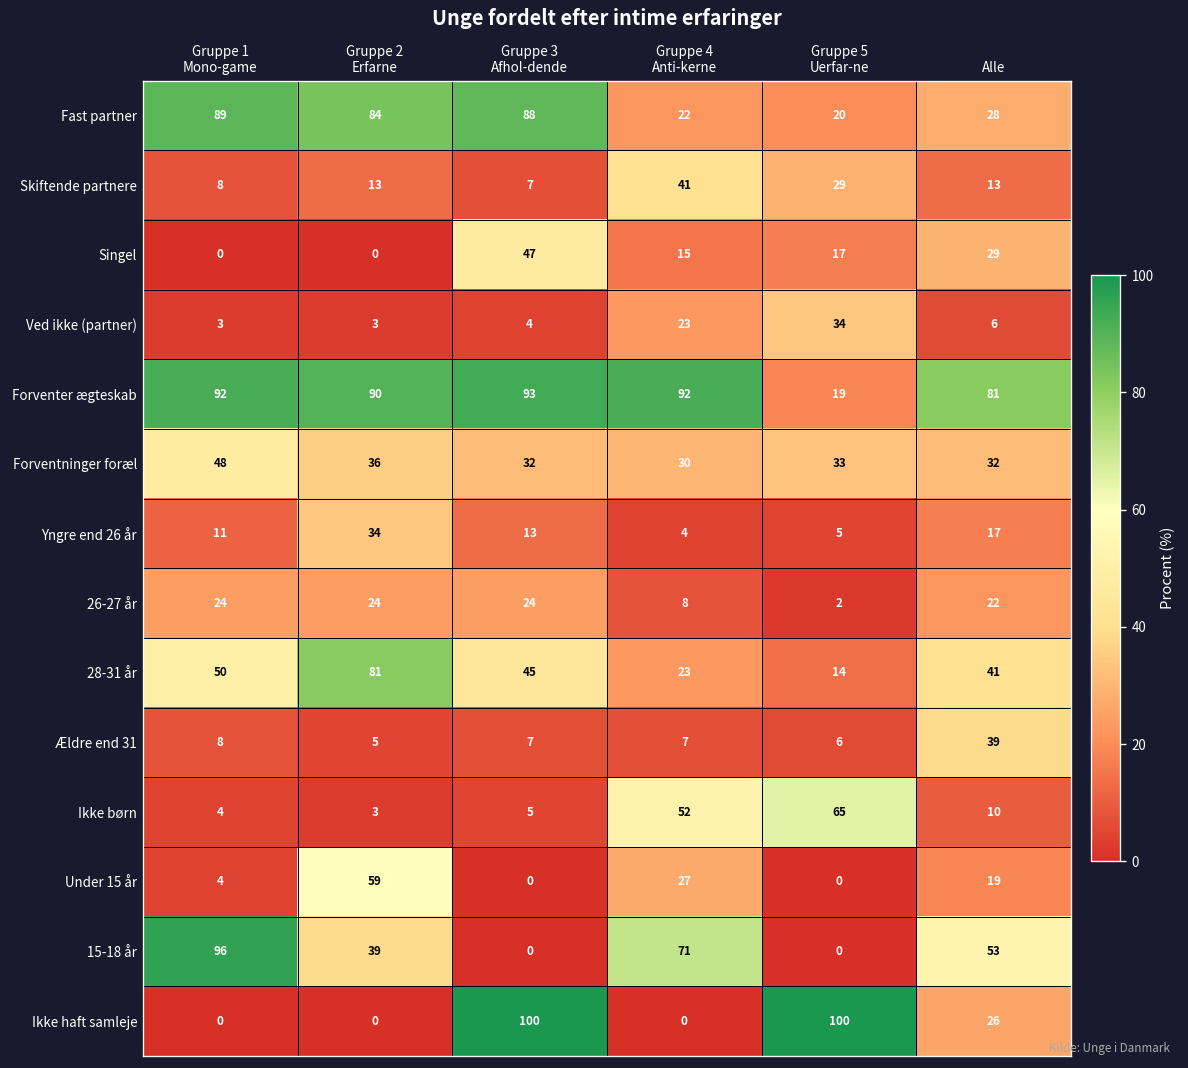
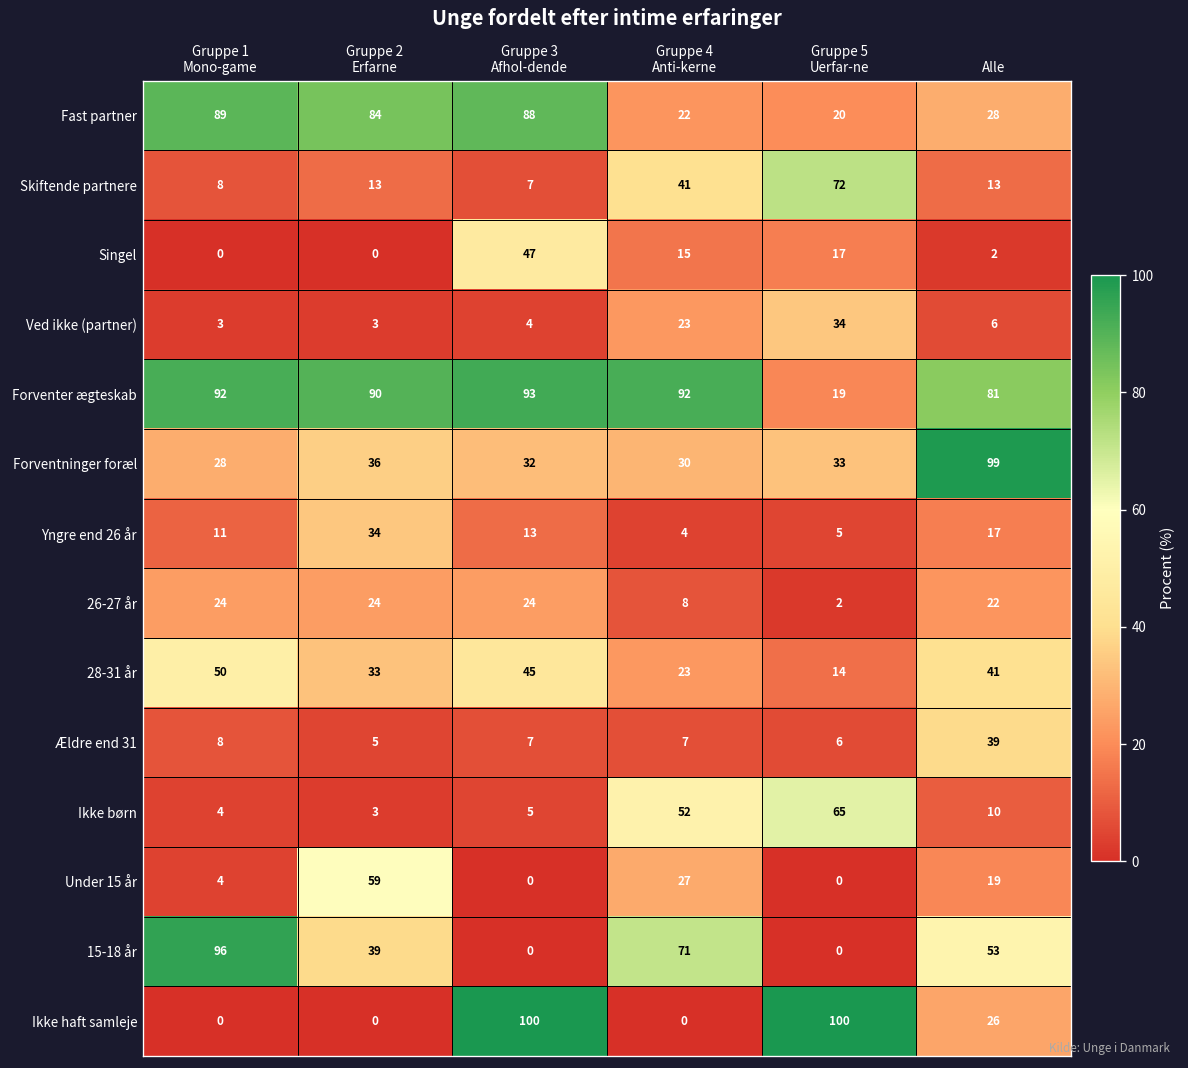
  {
    "Fast partner": {
      "Gruppe 1 Mono-game": 89,
      "Gruppe 2 Erfarne": 84,
      "Gruppe 3 Afhol-dende": 88,
      "Gruppe 4 Anti-kerne": 22,
      "Gruppe 5 Uerfar-ne": 20,
      "Alle": 28
    },
    "Skiftende partnere": {
      "Gruppe 1 Mono-game": 8,
      "Gruppe 2 Erfarne": 13,
      "Gruppe 3 Afhol-dende": 7,
      "Gruppe 4 Anti-kerne": 41,
-     "Gruppe 5 Uerfar-ne": 29,
+     "Gruppe 5 Uerfar-ne": 72,
      "Alle": 13
    },
    "Singel": {
      "Gruppe 1 Mono-game": 0,
      "Gruppe 2 Erfarne": 0,
      "Gruppe 3 Afhol-dende": 47,
      "Gruppe 4 Anti-kerne": 15,
      "Gruppe 5 Uerfar-ne": 17,
-     "Alle": 29
+     "Alle": 2
    },
    "Ved ikke (partner)": {
      "Gruppe 1 Mono-game": 3,
      "Gruppe 2 Erfarne": 3,
      "Gruppe 3 Afhol-dende": 4,
      "Gruppe 4 Anti-kerne": 23,
      "Gruppe 5 Uerfar-ne": 34,
      "Alle": 6
    },
    "Forventer ægteskab": {
      "Gruppe 1 Mono-game": 92,
      "Gruppe 2 Erfarne": 90,
      "Gruppe 3 Afhol-dende": 93,
      "Gruppe 4 Anti-kerne": 92,
      "Gruppe 5 Uerfar-ne": 19,
      "Alle": 81
    },
    "Forventninger foræl": {
-     "Gruppe 1 Mono-game": 48,
+     "Gruppe 1 Mono-game": 28,
      "Gruppe 2 Erfarne": 36,
      "Gruppe 3 Afhol-dende": 32,
      "Gruppe 4 Anti-kerne": 30,
      "Gruppe 5 Uerfar-ne": 33,
-     "Alle": 32
+     "Alle": 99
    },
    "Yngre end 26 år": {
      "Gruppe 1 Mono-game": 11,
      "Gruppe 2 Erfarne": 34,
      "Gruppe 3 Afhol-dende": 13,
      "Gruppe 4 Anti-kerne": 4,
      "Gruppe 5 Uerfar-ne": 5,
      "Alle": 17
    },
    "26-27 år": {
      "Gruppe 1 Mono-game": 24,
      "Gruppe 2 Erfarne": 24,
      "Gruppe 3 Afhol-dende": 24,
      "Gruppe 4 Anti-kerne": 8,
      "Gruppe 5 Uerfar-ne": 2,
      "Alle": 22
    },
    "28-31 år": {
      "Gruppe 1 Mono-game": 50,
-     "Gruppe 2 Erfarne": 81,
+     "Gruppe 2 Erfarne": 33,
      "Gruppe 3 Afhol-dende": 45,
      "Gruppe 4 Anti-kerne": 23,
      "Gruppe 5 Uerfar-ne": 14,
      "Alle": 41
    },
    "Ældre end 31": {
      "Gruppe 1 Mono-game": 8,
      "Gruppe 2 Erfarne": 5,
      "Gruppe 3 Afhol-dende": 7,
      "Gruppe 4 Anti-kerne": 7,
      "Gruppe 5 Uerfar-ne": 6,
      "Alle": 39
    },
    "Ikke børn": {
      "Gruppe 1 Mono-game": 4,
      "Gruppe 2 Erfarne": 3,
      "Gruppe 3 Afhol-dende": 5,
      "Gruppe 4 Anti-kerne": 52,
      "Gruppe 5 Uerfar-ne": 65,
      "Alle": 10
    },
    "Under 15 år": {
      "Gruppe 1 Mono-game": 4,
      "Gruppe 2 Erfarne": 59,
      "Gruppe 3 Afhol-dende": 0,
      "Gruppe 4 Anti-kerne": 27,
      "Gruppe 5 Uerfar-ne": 0,
      "Alle": 19
    },
    "15-18 år": {
      "Gruppe 1 Mono-game": 96,
      "Gruppe 2 Erfarne": 39,
      "Gruppe 3 Afhol-dende": 0,
      "Gruppe 4 Anti-kerne": 71,
      "Gruppe 5 Uerfar-ne": 0,
      "Alle": 53
    },
    "Ikke haft samleje": {
      "Gruppe 1 Mono-game": 0,
      "Gruppe 2 Erfarne": 0,
      "Gruppe 3 Afhol-dende": 100,
      "Gruppe 4 Anti-kerne": 0,
      "Gruppe 5 Uerfar-ne": 100,
      "Alle": 26
    }
  }
